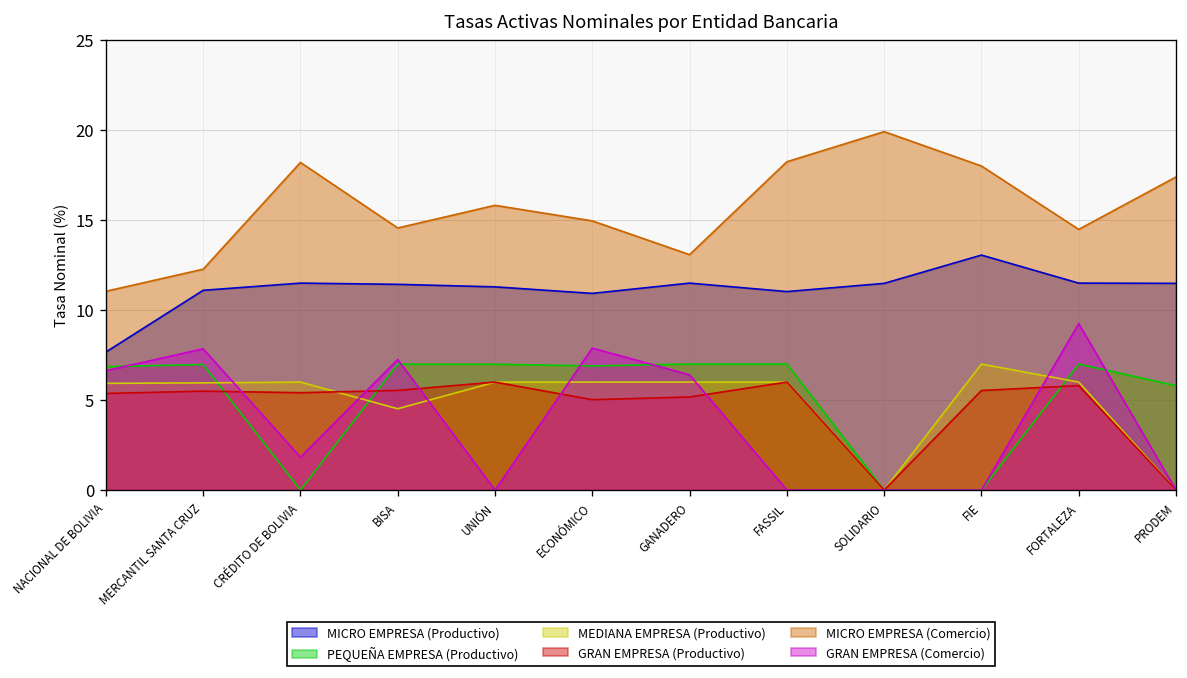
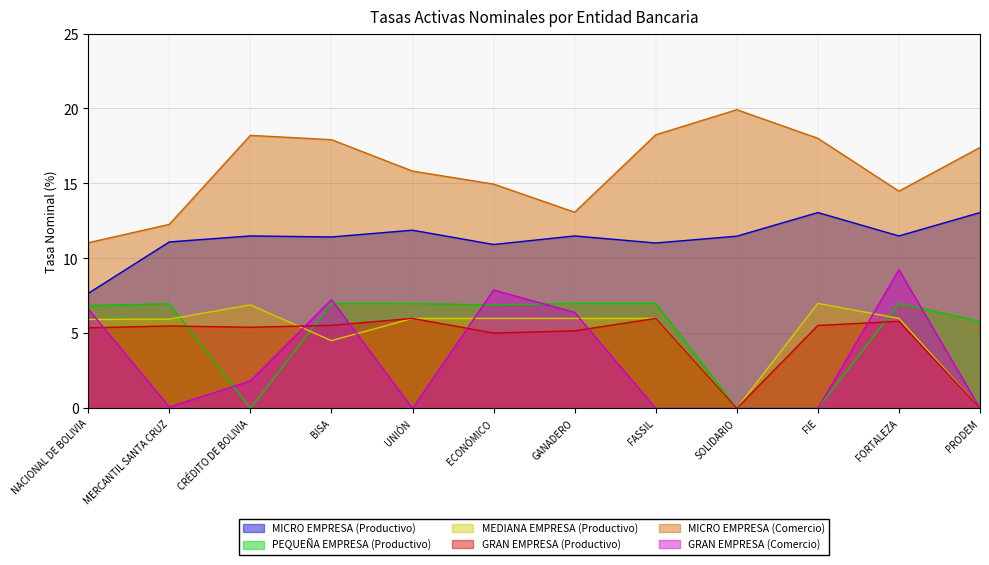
  {
    "MICRO EMPRESA (Productivo)": {
      "NACIONAL DE BOLIVIA": 7.7,
      "MERCANTIL SANTA CRUZ": 11.1,
      "CRÉDITO DE BOLIVIA": 11.5,
      "BISA": 11.4,
-     "UNIÓN": 11.3,
+     "UNIÓN": 11.9,
      "ECONÓMICO": 10.9,
      "GANADERO": 11.5,
      "FASSIL": 11.0,
      "SOLIDARIO": 11.5,
      "FIE": 13.1,
      "FORTALEZA": 11.5,
-     "PRODEM": 11.5
+     "PRODEM": 13.1
    },
    "PEQUEÑA EMPRESA (Productivo)": {
      "NACIONAL DE BOLIVIA": 6.9,
      "MERCANTIL SANTA CRUZ": 7.0,
      "CRÉDITO DE BOLIVIA": 0.0,
      "BISA": 7.0,
      "UNIÓN": 7.0,
      "ECONÓMICO": 6.9,
      "GANADERO": 7.0,
      "FASSIL": 7.0,
      "FORTALEZA": 7.0,
      "PRODEM": 5.8
    },
    "MEDIANA EMPRESA (Productivo)": {
      "NACIONAL DE BOLIVIA": 5.9,
      "MERCANTIL SANTA CRUZ": 6.0,
-     "CRÉDITO DE BOLIVIA": 6.0,
+     "CRÉDITO DE BOLIVIA": 6.9,
      "BISA": 4.5,
      "ECONÓMICO": 6.0,
      "GANADERO": 6.0,
      "FIE": 7.0,
      "FORTALEZA": 6.0
    },
    "GRAN EMPRESA (Productivo)": {
      "NACIONAL DE BOLIVIA": 5.4,
      "MERCANTIL SANTA CRUZ": 5.5,
      "CRÉDITO DE BOLIVIA": 5.4,
      "BISA": 5.5,
      "ECONÓMICO": 5.0,
      "GANADERO": 5.2,
      "FIE": 5.5,
      "FORTALEZA": 5.8
    },
    "MICRO EMPRESA (Comercio)": {
      "NACIONAL DE BOLIVIA": 11.0,
      "MERCANTIL SANTA CRUZ": 12.3,
      "CRÉDITO DE BOLIVIA": 18.2,
-     "BISA": 14.6,
+     "BISA": 17.9,
      "UNIÓN": 15.8,
      "ECONÓMICO": 15.0,
      "GANADERO": 13.1,
      "FASSIL": 18.2,
      "SOLIDARIO": 19.9,
      "FIE": 18.0,
      "FORTALEZA": 14.5,
      "PRODEM": 17.4
    },
    "GRAN EMPRESA (Comercio)": {
      "NACIONAL DE BOLIVIA": 6.6,
-     "MERCANTIL SANTA CRUZ": 7.9,
+     "MERCANTIL SANTA CRUZ": 0.1,
      "CRÉDITO DE BOLIVIA": 1.8,
      "BISA": 7.3,
      "UNIÓN": 0.0,
      "ECONÓMICO": 7.9,
      "GANADERO": 6.4,
      "FASSIL": 0.0,
      "FORTALEZA": 9.3
    }
  }
